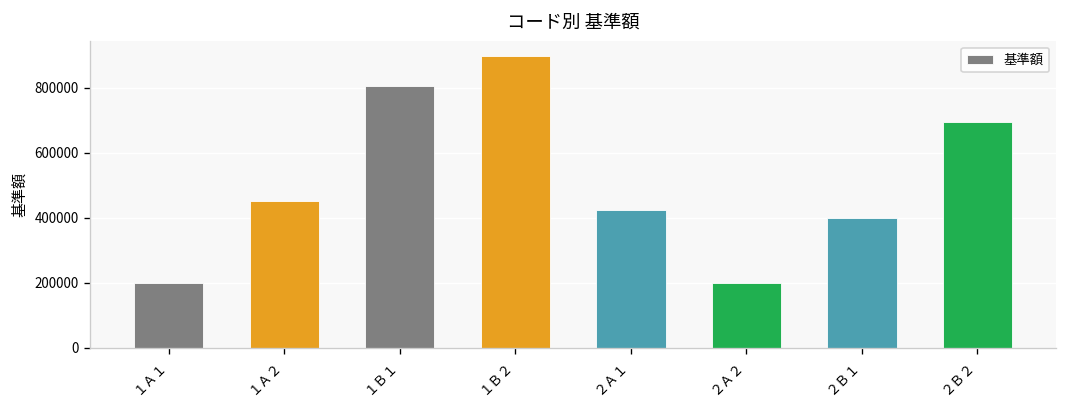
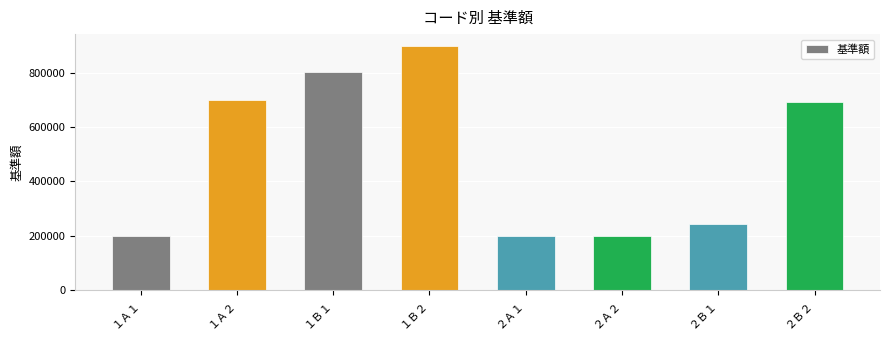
  {
    "１Ａ１": 200000,
-   "１Ａ２": 450000,
+   "１Ａ２": 700000,
    "１Ｂ１": 810000,
    "１Ｂ２": 900000,
-   "２Ａ１": 420000,
+   "２Ａ１": 200000,
    "２Ａ２": 200000,
-   "２Ｂ１": 400000,
+   "２Ｂ１": 240000,
    "２Ｂ２": 700000
  }
